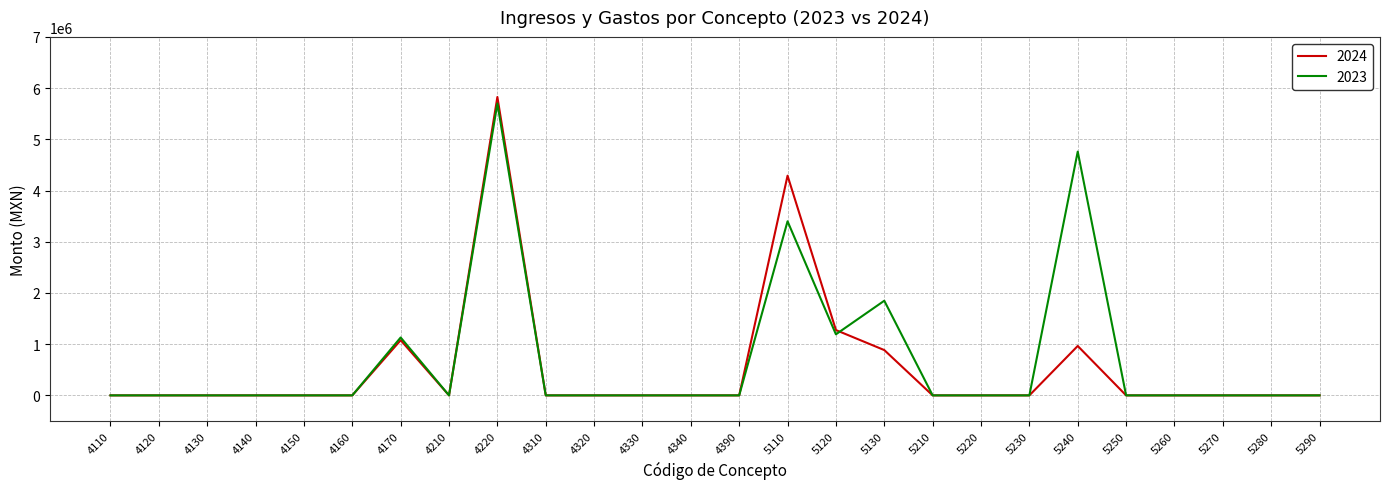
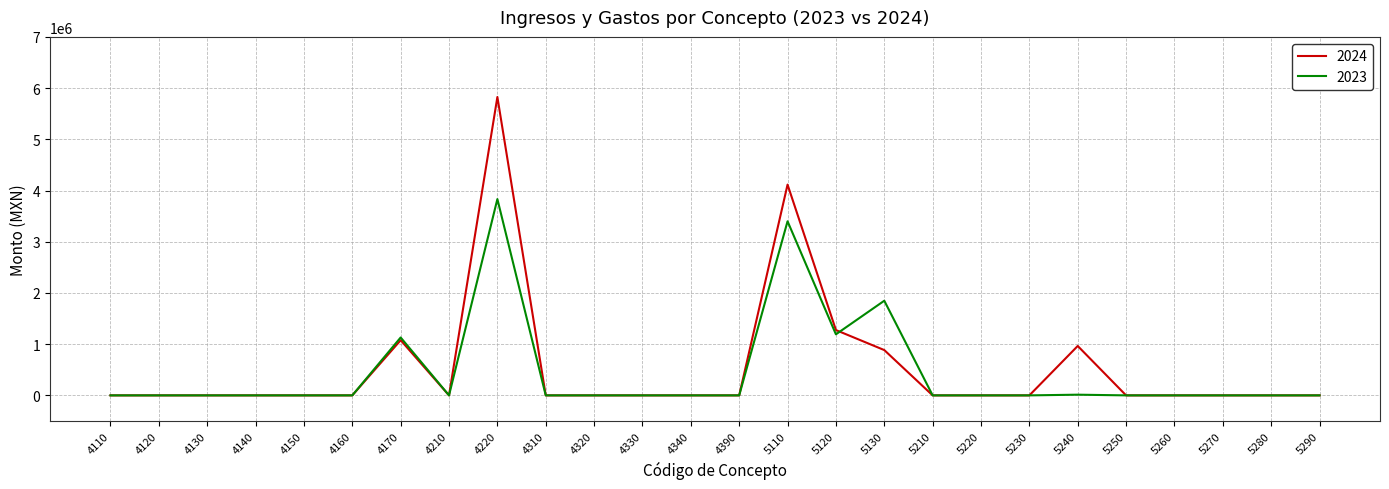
  {
    "2024": {
      "4170": 1100000,
      "4220": 5800000,
-     "5110": 4300000,
+     "5110": 4100000,
      "5120": 1300000,
      "5130": 900000,
      "5240": 1000000
    },
    "2023": {
      "4170": 1100000,
-     "4220": 5700000,
+     "4220": 3800000,
      "5110": 3400000,
      "5120": 1200000,
      "5130": 1800000,
-     "5240": 4800000
+     "5240": 0
    }
  }
